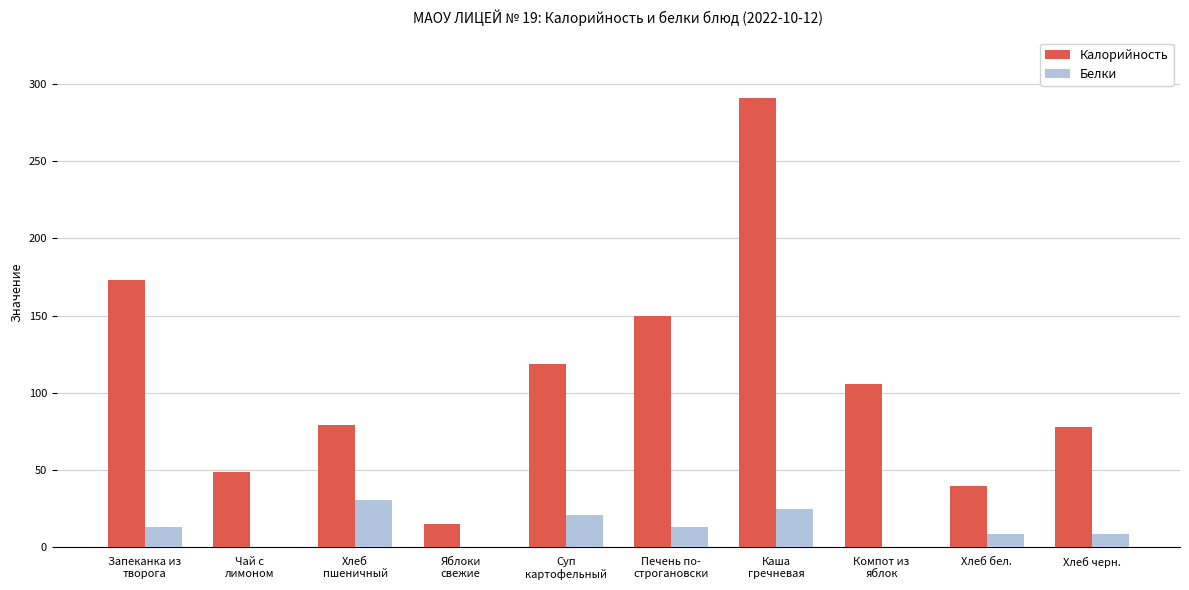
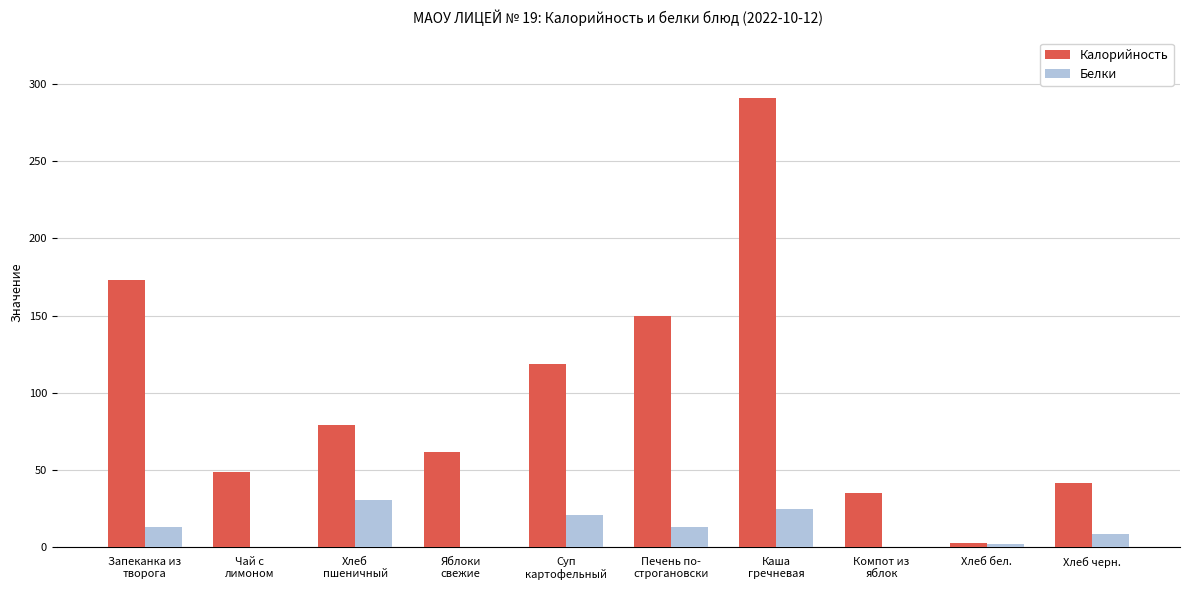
  {
    "Калорийность": {
      "Запеканка из творога": 173,
      "Чай с лимоном": 49,
      "Хлеб пшеничный": 79,
-     "Яблоки свежие": 15,
+     "Яблоки свежие": 62,
      "Суп картофельный": 119,
      "Печень по- строгановски": 150,
      "Каша гречневая": 291,
-     "Компот из яблок": 106,
-     "Хлеб бел.": 40,
-     "Хлеб черн.": 78
+     "Компот из яблок": 35,
+     "Хлеб бел.": 3,
+     "Хлеб черн.": 42
    },
    "Белки": {
      "Запеканка из творога": 13,
      "Чай с лимоном": 0,
      "Хлеб пшеничный": 31,
      "Яблоки свежие": 0,
      "Суп картофельный": 21,
      "Печень по- строгановски": 13,
      "Каша гречневая": 25,
      "Компот из яблок": 0,
-     "Хлеб бел.": 9,
+     "Хлеб бел.": 2,
      "Хлеб черн.": 9
    }
  }
